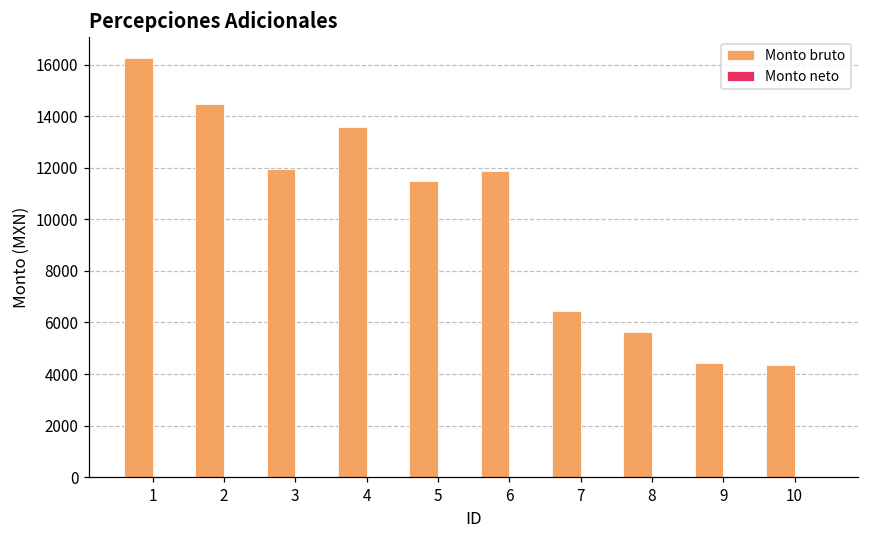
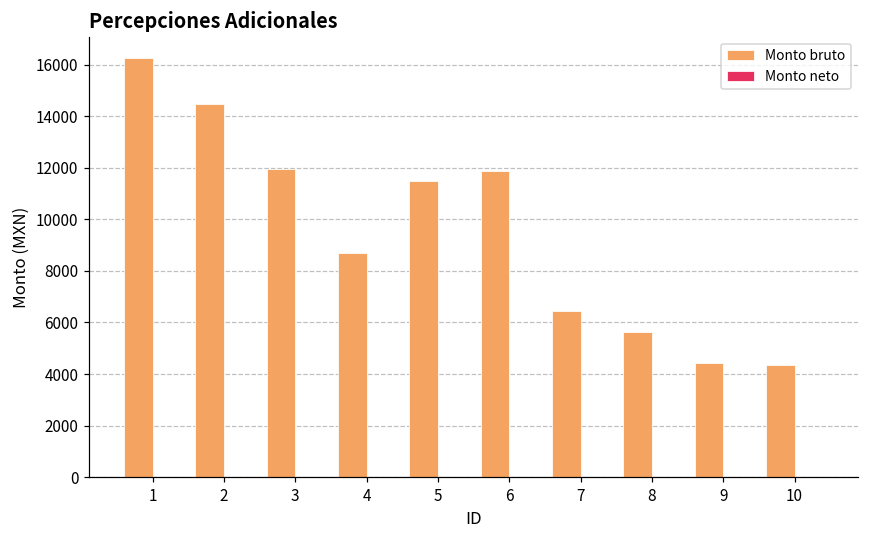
  {
    "Monto bruto": {
      "1": 16300,
      "2": 14500,
      "3": 11900,
-     "4": 13600,
+     "4": 8700,
      "5": 11500,
      "6": 11900,
      "7": 6400,
      "8": 5600,
      "9": 4400,
      "10": 4300
    },
    "Monto neto": {
      "1": 0,
      "2": 0,
      "3": 0,
      "4": 0,
      "5": 0,
      "6": 0,
      "7": 0,
      "8": 0,
      "9": 0,
      "10": 0
    }
  }
